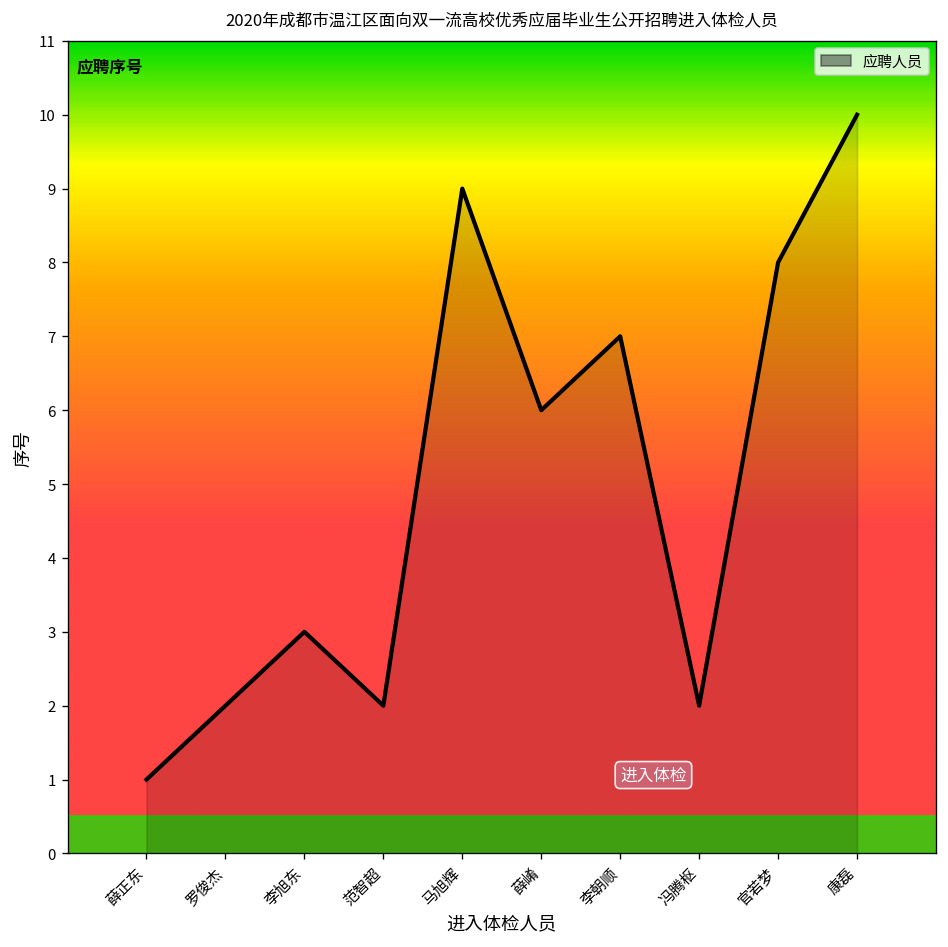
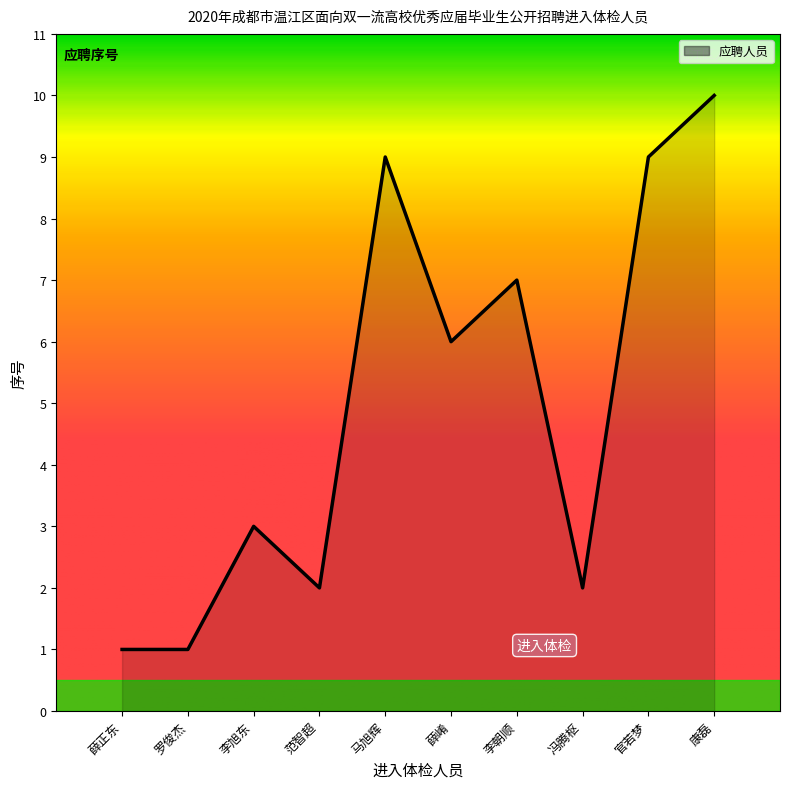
  {
    "薛正东": 1,
-   "罗俊杰": 2,
+   "罗俊杰": 1,
    "李旭东": 3,
    "范智超": 2,
    "马旭辉": 9,
    "薛崤": 6,
    "李朝顺": 7,
    "冯腾枢": 2,
-   "官若梦": 8,
+   "官若梦": 9,
    "康磊": 10
  }
